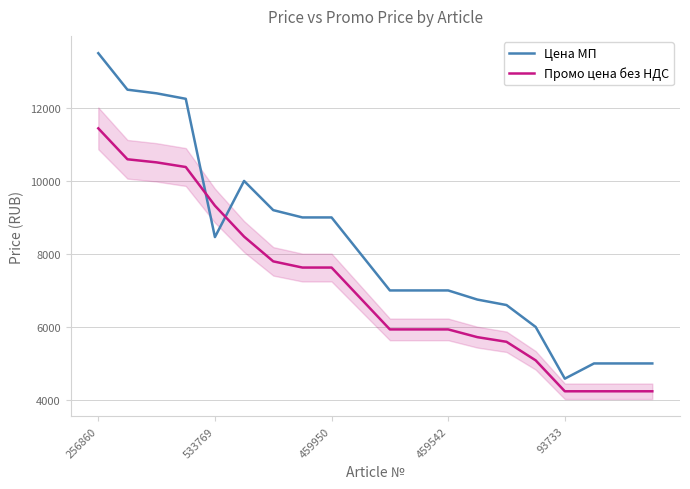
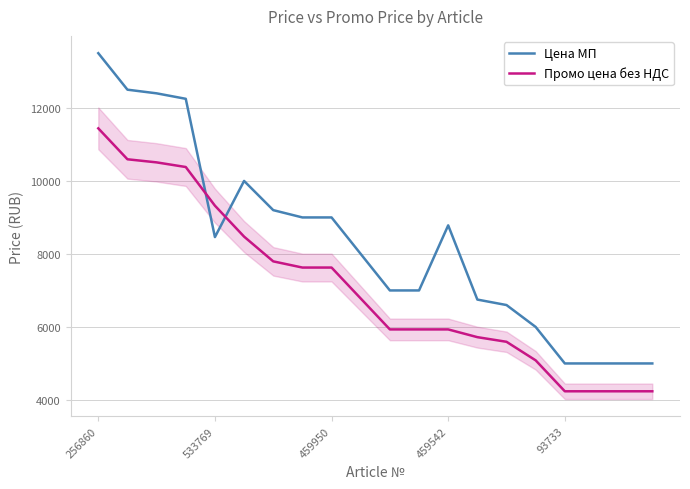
  {
    "Цена МП": {
      "256860": 13500,
      "533769": 8500,
      "459950": 9000,
-     "459542": 7000,
-     "93733": 4600
+     "459542": 8800,
+     "93733": 5000
    }
  }
